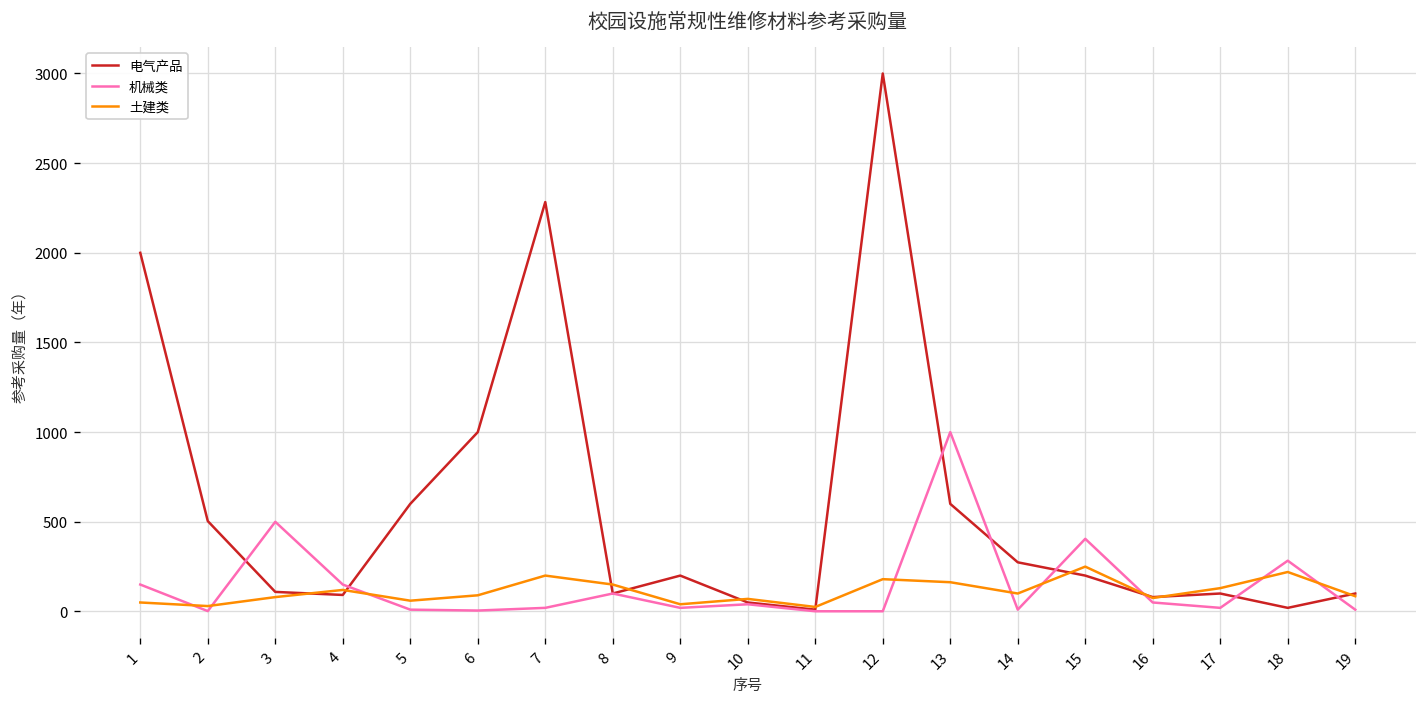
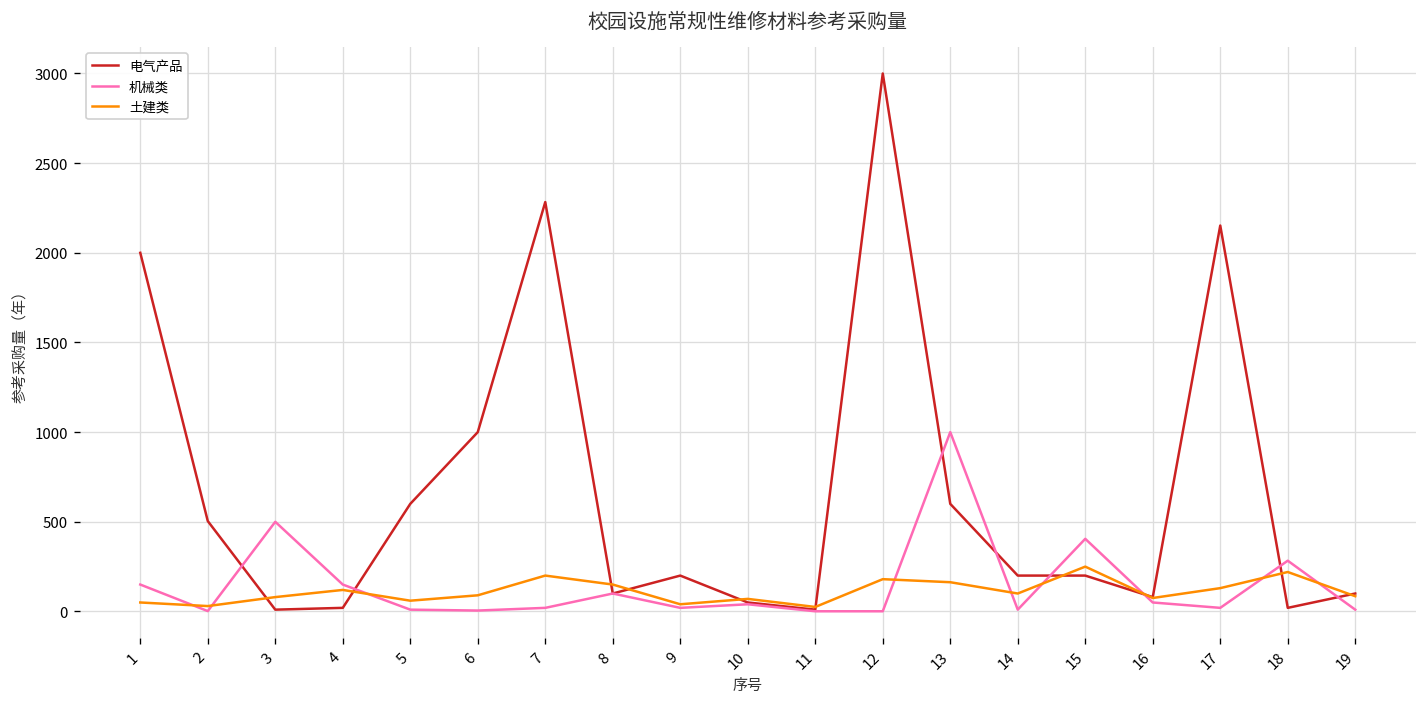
  {
    "电气产品": {
      "1": 2000,
      "2": 500,
-     "3": 110,
-     "4": 90,
+     "3": 10,
+     "4": 20,
      "5": 600,
      "6": 1000,
      "7": 2280,
      "9": 200,
      "12": 3000,
      "13": 600,
-     "14": 270,
+     "14": 200,
      "15": 200,
-     "17": 100,
+     "17": 2150,
      "18": 20
    },
    "机械类": {
      "1": 150,
      "2": 0,
      "3": 500,
      "4": 150,
      "5": 10,
      "6": 10,
      "7": 20,
      "9": 20,
      "12": 0,
      "13": 1000,
      "14": 10,
      "15": 410,
      "16": 50,
      "17": 20,
      "18": 280,
      "19": 10
    },
    "土建类": {
      "1": 50,
      "2": 30,
      "3": 80,
      "4": 120,
      "5": 60,
      "6": 90,
      "7": 200,
      "8": 150,
      "9": 40,
      "10": 70,
      "12": 180,
      "13": 160,
      "14": 100,
      "15": 250,
      "17": 130,
      "18": 220
    }
  }
